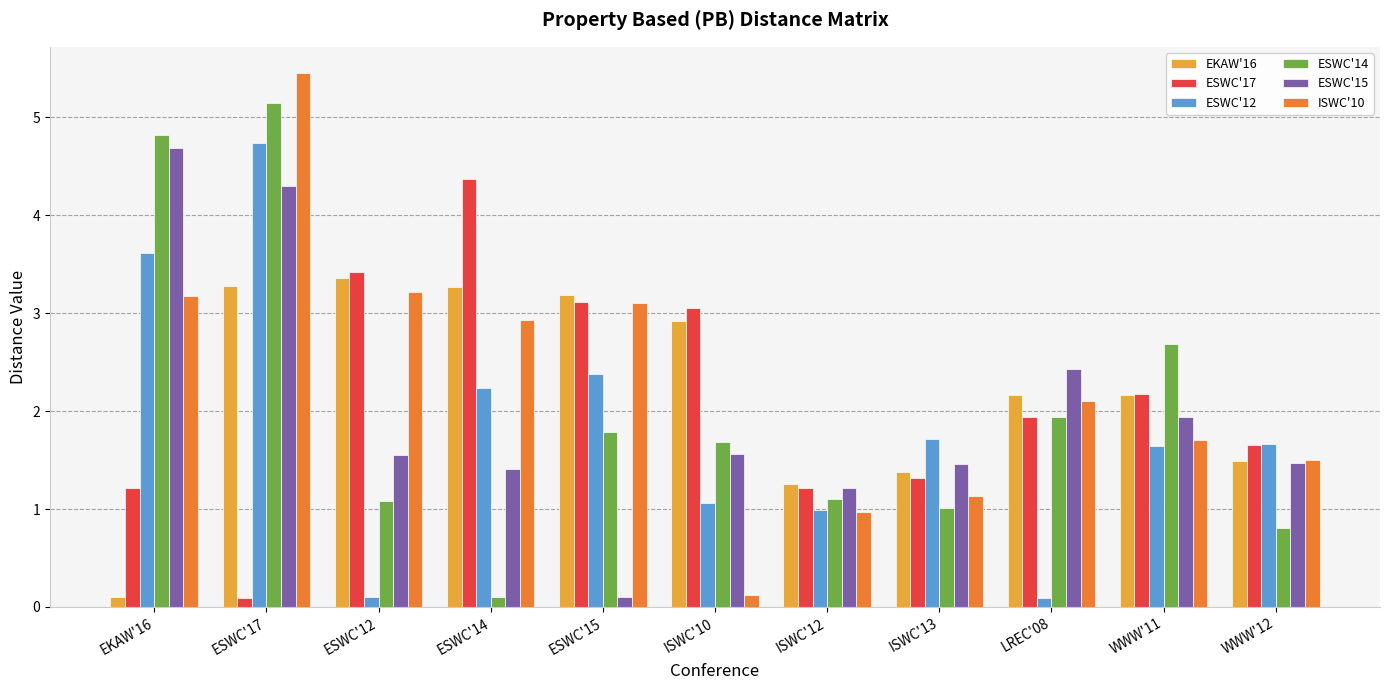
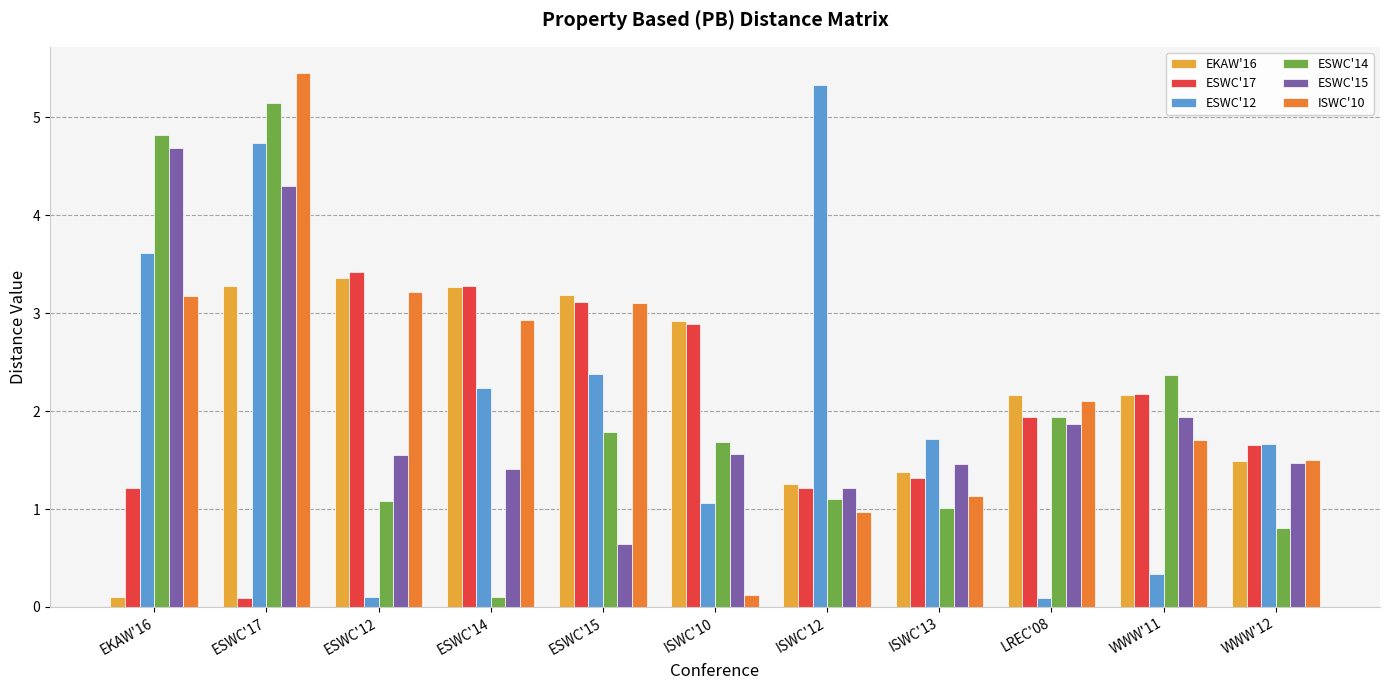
  {
    "ESWC'17": {
      "EKAW'16": 1.2,
      "ESWC'17": 0.1,
      "ESWC'12": 3.4,
-     "ESWC'14": 4.4,
+     "ESWC'14": 3.3,
      "ESWC'15": 3.1,
-     "ISWC'10": 3.1,
+     "ISWC'10": 2.9,
      "ISWC'12": 1.2,
      "ISWC'13": 1.3,
      "LREC'08": 1.9,
      "WWW'11": 2.2,
      "WWW'12": 1.7
    },
    "ESWC'12": {
      "EKAW'16": 3.6,
      "ESWC'17": 4.7,
      "ESWC'12": 0.1,
      "ESWC'14": 2.2,
      "ESWC'15": 2.4,
      "ISWC'10": 1.1,
-     "ISWC'12": 1.0,
+     "ISWC'12": 5.3,
      "ISWC'13": 1.7,
      "LREC'08": 0.1,
-     "WWW'11": 1.6,
+     "WWW'11": 0.3,
      "WWW'12": 1.7
    },
    "ESWC'14": {
      "EKAW'16": 4.8,
      "ESWC'17": 5.1,
      "ESWC'12": 1.1,
      "ESWC'14": 0.1,
      "ESWC'15": 1.8,
      "ISWC'10": 1.7,
      "ISWC'12": 1.1,
      "ISWC'13": 1.0,
      "LREC'08": 1.9,
-     "WWW'11": 2.7,
+     "WWW'11": 2.4,
      "WWW'12": 0.8
    },
    "ESWC'15": {
      "EKAW'16": 4.7,
      "ESWC'17": 4.3,
      "ESWC'12": 1.6,
      "ESWC'14": 1.4,
-     "ESWC'15": 0.1,
+     "ESWC'15": 0.6,
      "ISWC'10": 1.6,
      "ISWC'12": 1.2,
      "ISWC'13": 1.5,
-     "LREC'08": 2.4,
+     "LREC'08": 1.9,
      "WWW'11": 1.9,
      "WWW'12": 1.5
    }
  }
